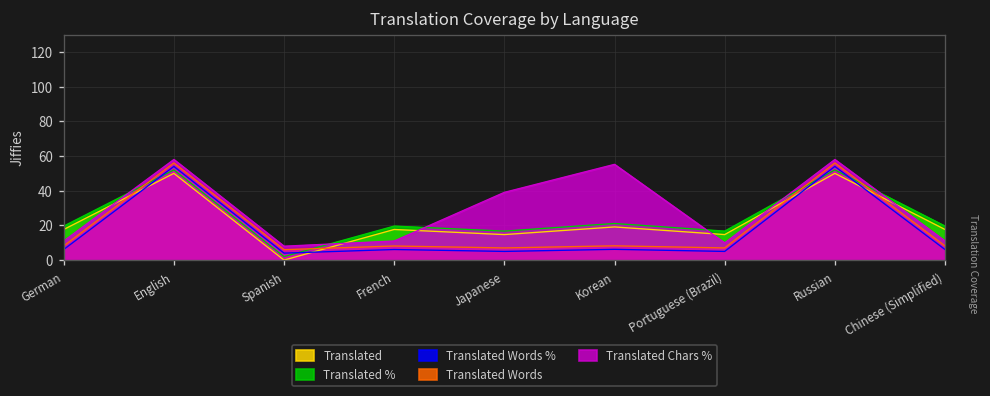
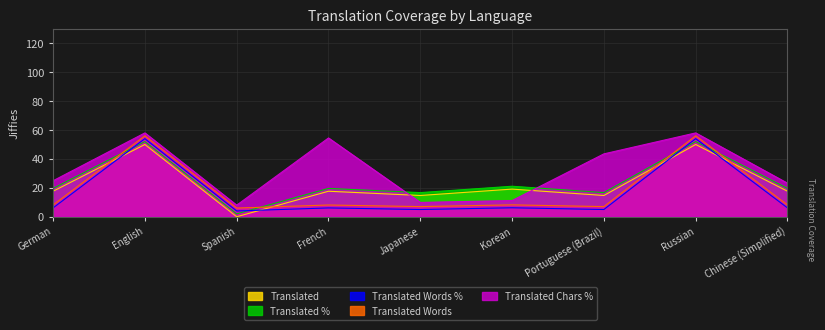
  {
    "Translated": {
      "German": 18,
      "English": 50,
      "Spanish": 0,
      "French": 18,
      "Japanese": 15,
      "Korean": 19,
      "Portuguese (Brazil)": 15,
      "Russian": 50,
      "Chinese (Simplified)": 18
    },
    "Translated %": {
      "German": 20,
      "English": 52,
      "Spanish": 2,
      "French": 20,
      "Japanese": 17,
      "Korean": 21,
      "Portuguese (Brazil)": 17,
      "Russian": 52,
      "Chinese (Simplified)": 20
    },
    "Translated Words %": {
      "German": 6,
      "English": 54,
      "Spanish": 4,
      "French": 6,
      "Japanese": 5,
      "Korean": 6,
      "Portuguese (Brazil)": 5,
      "Russian": 54,
      "Chinese (Simplified)": 6
    },
    "Translated Words": {
      "German": 8,
      "English": 56,
      "Spanish": 6,
      "French": 8,
      "Japanese": 7,
      "Korean": 8,
      "Portuguese (Brazil)": 7,
      "Russian": 56,
      "Chinese (Simplified)": 8
    },
    "Translated Chars %": {
-     "German": 11,
+     "German": 25,
      "English": 58,
      "Spanish": 8,
-     "French": 11,
-     "Japanese": 39,
-     "Korean": 55,
-     "Portuguese (Brazil)": 10,
+     "French": 55,
+     "Japanese": 10,
+     "Korean": 11,
+     "Portuguese (Brazil)": 44,
      "Russian": 58,
-     "Chinese (Simplified)": 11
+     "Chinese (Simplified)": 23
    }
  }
